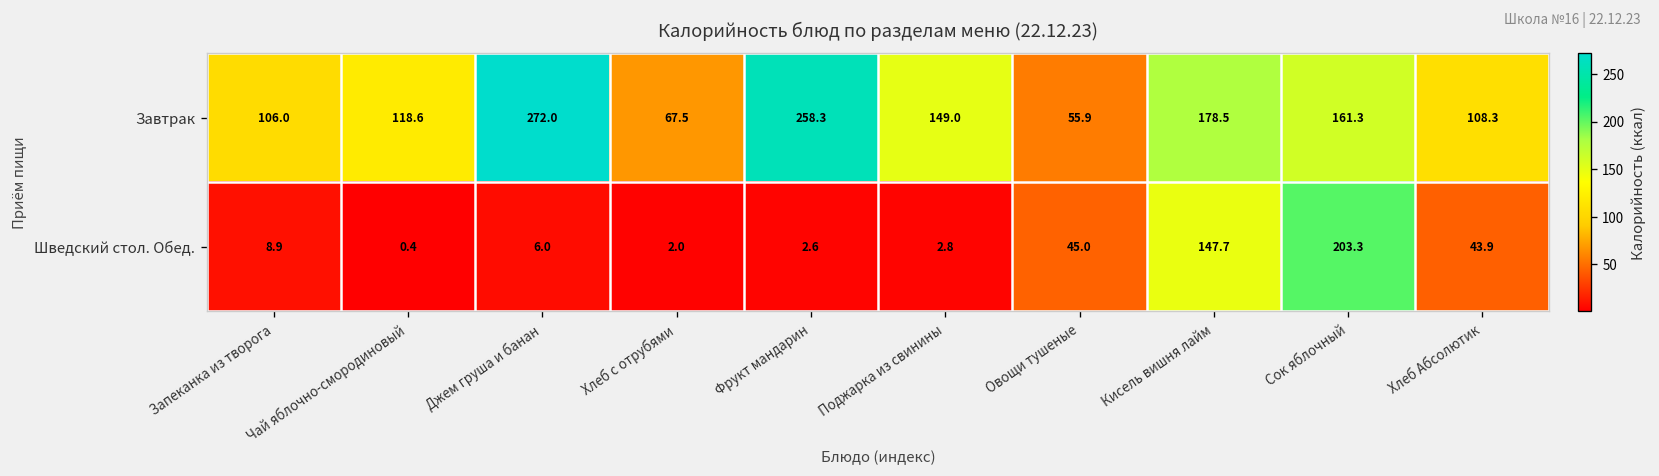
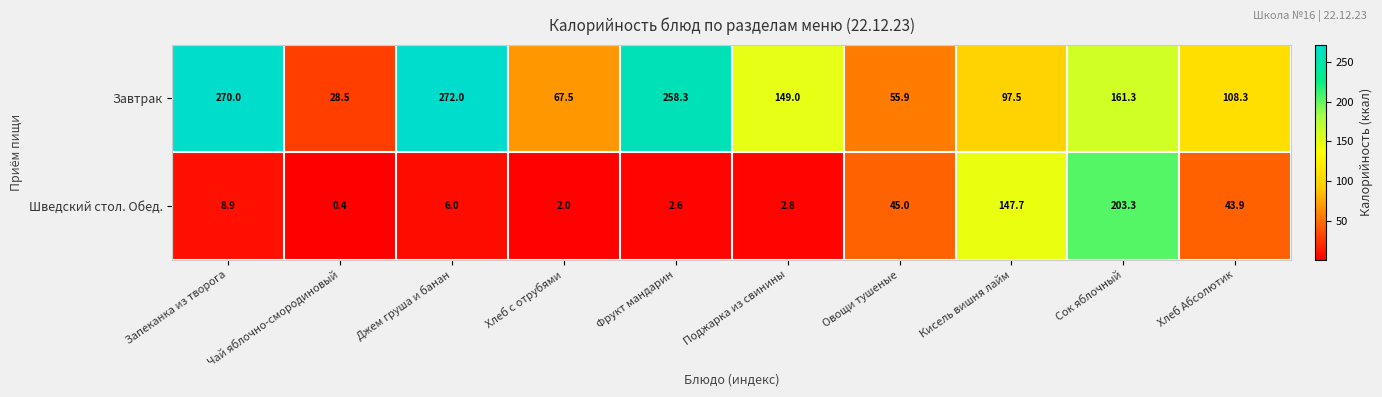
  {
    "Завтрак": {
-     "Запеканка из творога": 106.0,
-     "Чай яблочно-смородиновый": 118.6,
+     "Запеканка из творога": 270.0,
+     "Чай яблочно-смородиновый": 28.5,
      "Джем груша и банан": 272.0,
      "Хлеб с отрубями": 67.5,
      "Фрукт мандарин": 258.3,
      "Поджарка из свинины": 149.0,
      "Овощи тушеные": 55.9,
-     "Кисель вишня лайм": 178.5,
+     "Кисель вишня лайм": 97.5,
      "Сок яблочный": 161.3,
      "Хлеб Абсолютик": 108.3
    },
    "Шведский стол. Обед.": {
      "Запеканка из творога": 8.9,
      "Чай яблочно-смородиновый": 0.4,
      "Джем груша и банан": 6.0,
      "Хлеб с отрубями": 2.0,
      "Фрукт мандарин": 2.6,
      "Поджарка из свинины": 2.8,
      "Овощи тушеные": 45.0,
      "Кисель вишня лайм": 147.7,
      "Сок яблочный": 203.3,
      "Хлеб Абсолютик": 43.9
    }
  }
